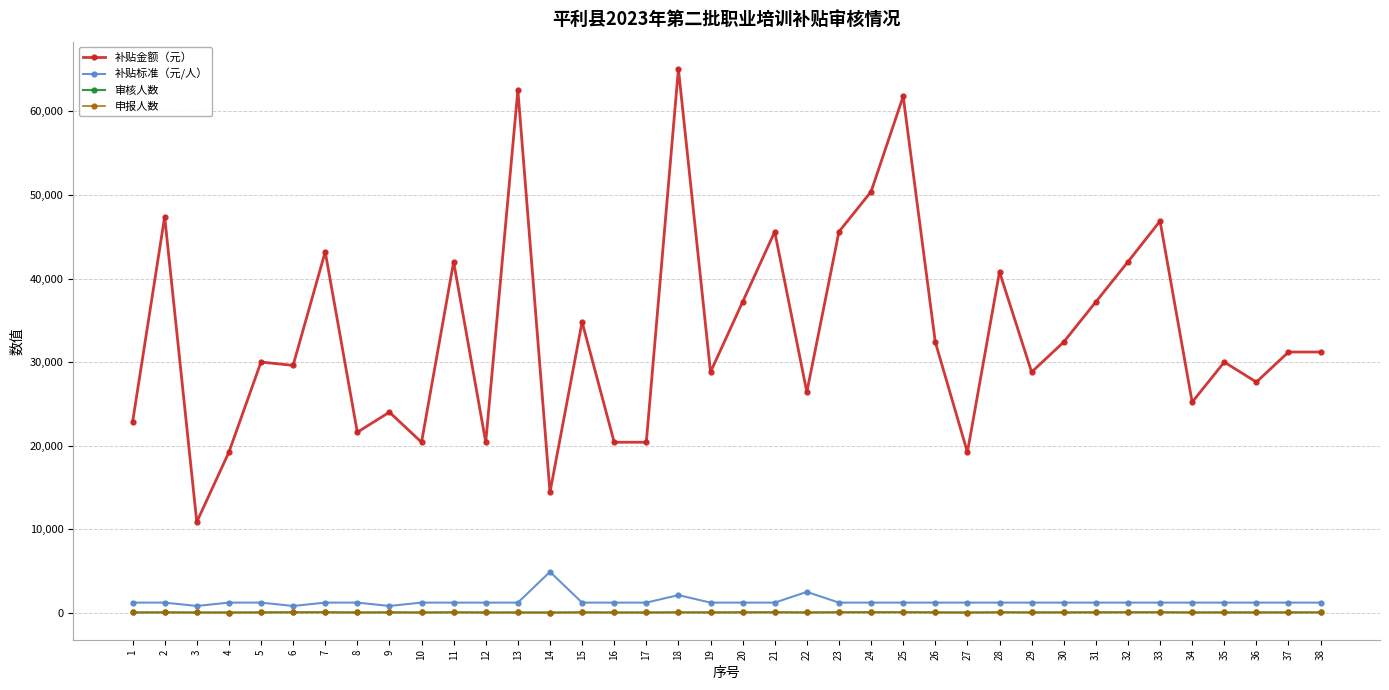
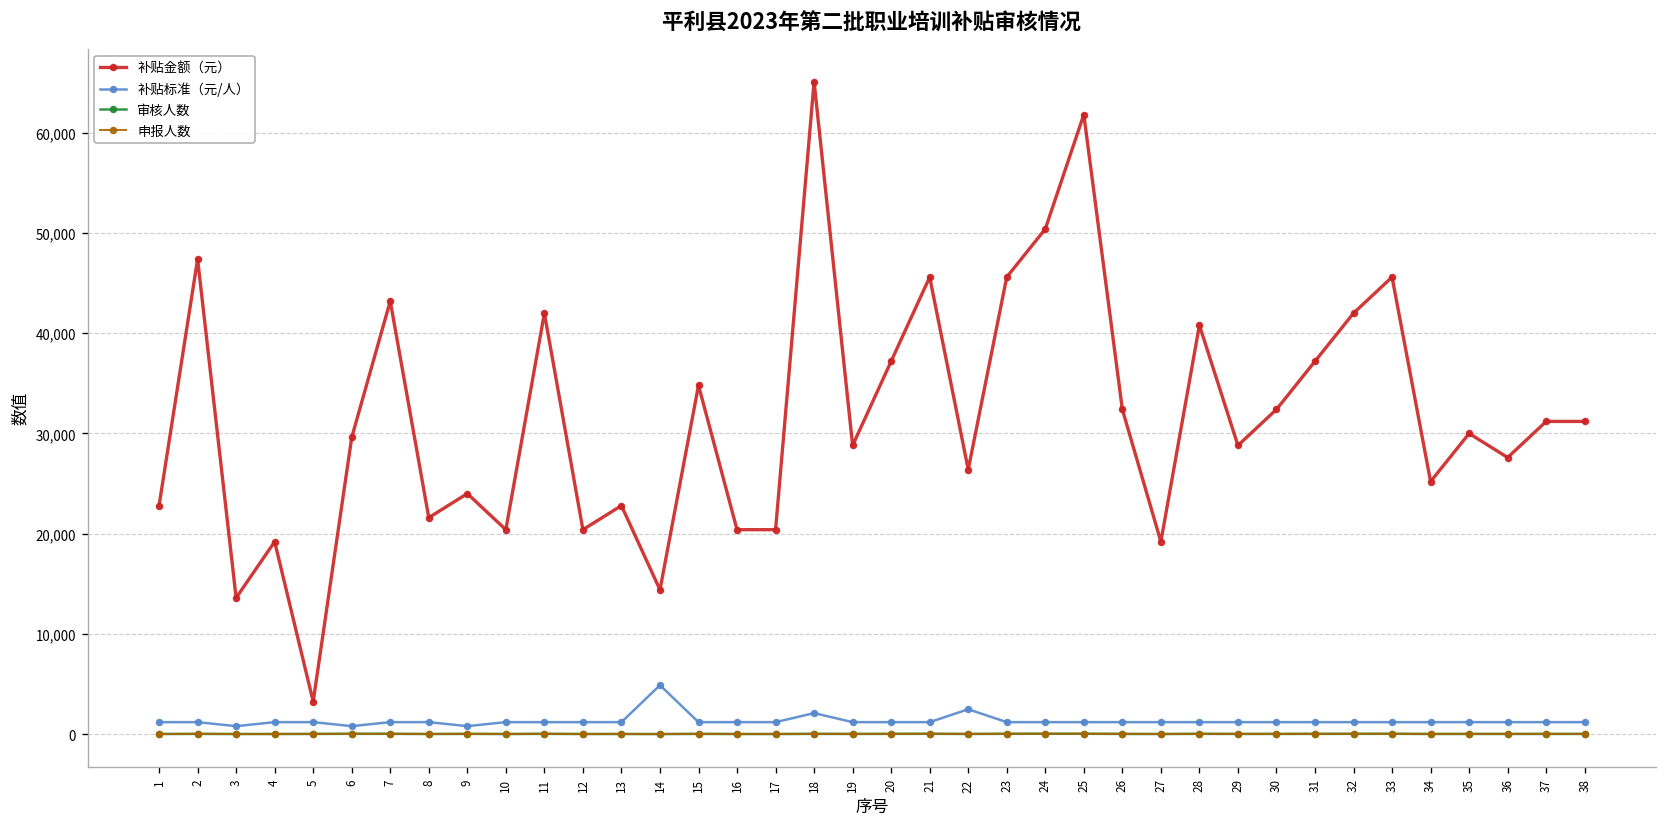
  {
    "补贴金额（元）": {
      "1": "23,000",
      "2": "47,000",
-     "3": "11,000",
+     "3": "14,000",
      "4": "19,000",
-     "5": "30,000",
+     "5": "3,000",
      "6": "30,000",
      "7": "43,000",
      "8": "22,000",
      "9": "24,000",
      "10": "20,000",
      "11": "42,000",
      "12": "20,000",
-     "13": "63,000",
+     "13": "23,000",
      "14": "14,000",
      "15": "35,000",
      "16": "20,000",
      "17": "20,000",
      "18": "65,000",
      "19": "29,000",
      "20": "37,000",
      "21": "46,000",
      "22": "26,000",
      "23": "46,000",
      "24": "50,000",
      "25": "62,000",
      "26": "32,000",
      "27": "19,000",
      "28": "41,000",
      "29": "29,000",
      "30": "32,000",
      "31": "37,000",
      "32": "42,000",
-     "33": "47,000",
+     "33": "46,000",
      "34": "25,000",
      "35": "30,000",
      "36": "28,000",
      "37": "31,000",
      "38": "31,000"
    },
    "补贴标准（元/人）": {
      "1": "1,000",
      "2": "1,000",
      "3": "1,000",
      "4": "1,000",
      "5": "1,000",
      "6": "1,000",
      "7": "1,000",
      "8": "1,000",
      "9": "1,000",
      "10": "1,000",
      "11": "1,000",
      "12": "1,000",
      "13": "1,000",
      "14": "5,000",
      "15": "1,000",
      "16": "1,000",
      "17": "1,000",
      "18": "2,000",
      "19": "1,000",
      "20": "1,000",
      "21": "1,000",
      "22": "2,000",
      "23": "1,000",
      "24": "1,000",
      "25": "1,000",
      "26": "1,000",
      "27": "1,000",
      "28": "1,000",
      "29": "1,000",
      "30": "1,000",
      "31": "1,000",
      "32": "1,000",
      "33": "1,000",
      "34": "1,000",
      "35": "1,000",
      "36": "1,000",
      "37": "1,000",
      "38": "1,000"
    },
    "申报人数": {
      "1": "0",
      "2": "0",
      "3": "0",
      "4": "0",
      "5": "0",
      "6": "0",
      "7": "0",
      "8": "0",
      "9": "0",
      "10": "0",
      "11": "0",
      "12": "0",
      "13": "0",
      "14": "0",
      "15": "0",
      "16": "0",
      "17": "0",
      "18": "0",
      "19": "0",
      "20": "0",
      "21": "0",
      "22": "0",
      "23": "0",
      "24": "0",
      "25": "0",
      "26": "0",
      "27": "0",
      "28": "0",
      "29": "0",
      "30": "0",
      "31": "0",
      "32": "0",
      "33": "0",
      "34": "0",
      "35": "0",
      "36": "0",
      "37": "0",
      "38": "0"
    }
  }
